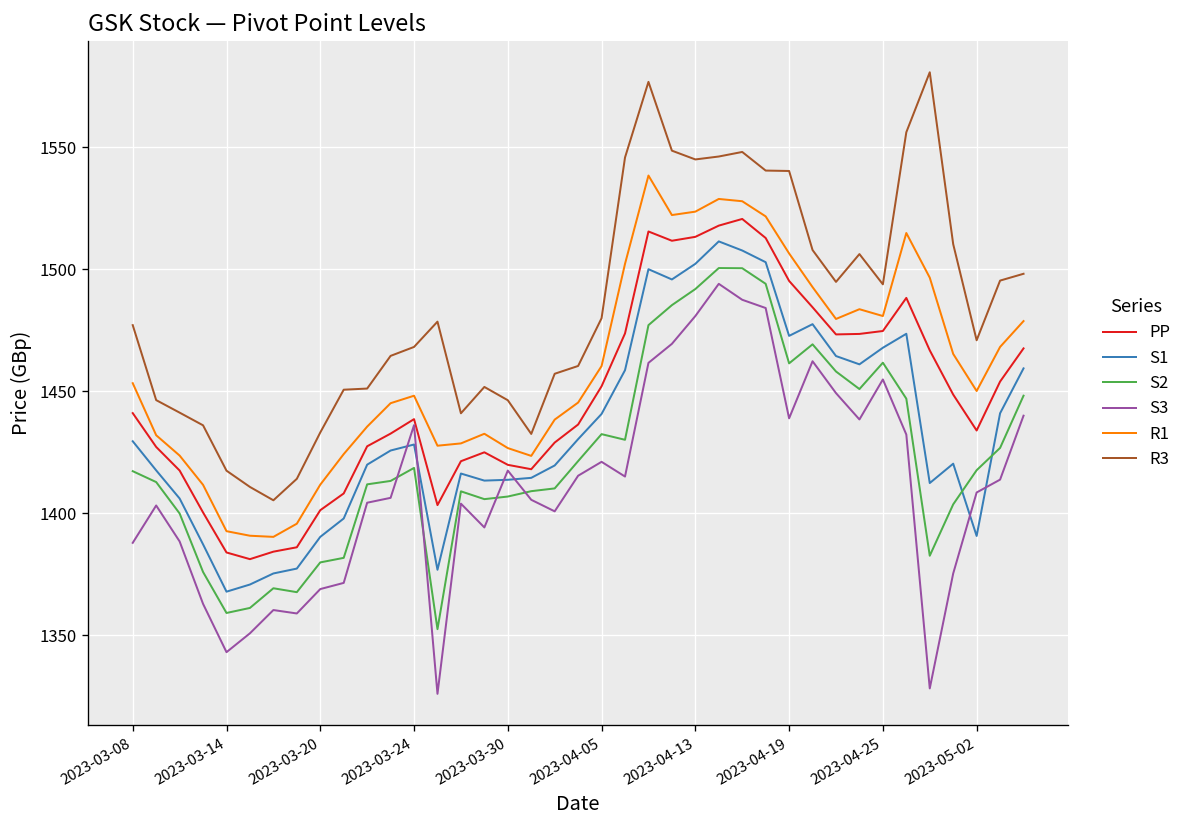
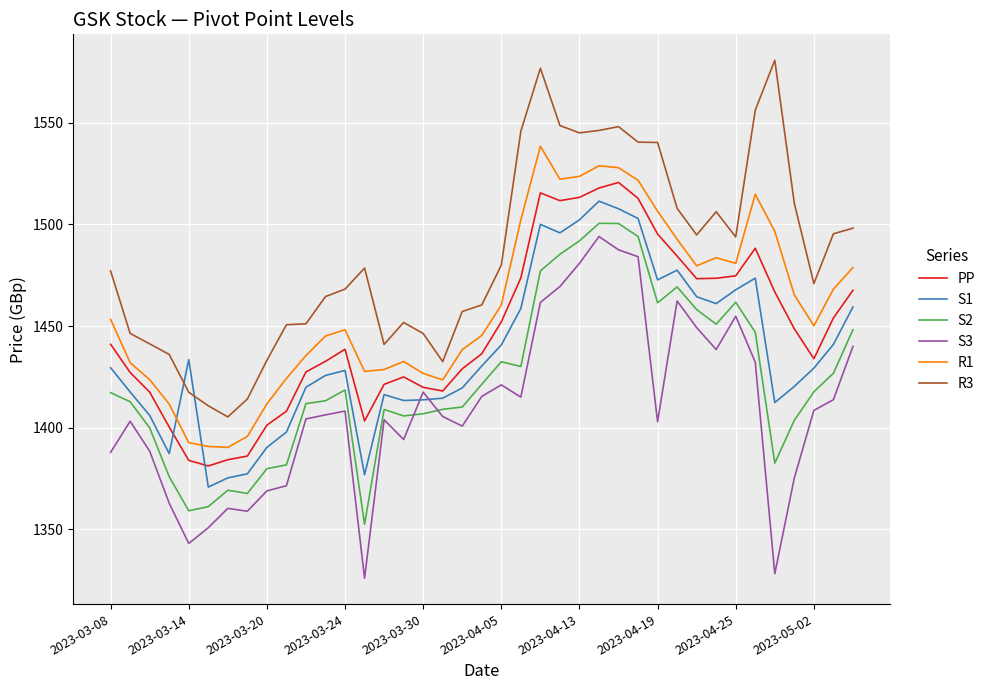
  {
    "PP": {
      "2023-03-08": 1441,
      "2023-03-14": 1384,
      "2023-03-20": 1401,
      "2023-03-24": 1439,
      "2023-03-30": 1420,
      "2023-04-05": 1452,
      "2023-04-13": 1513,
      "2023-04-19": 1495,
      "2023-04-25": 1475,
      "2023-05-02": 1434
    },
    "S1": {
      "2023-03-08": 1430,
-     "2023-03-14": 1368,
+     "2023-03-14": 1434,
      "2023-03-20": 1390,
      "2023-03-24": 1428,
      "2023-03-30": 1414,
      "2023-04-05": 1441,
      "2023-04-13": 1502,
      "2023-04-19": 1473,
      "2023-04-25": 1468,
-     "2023-05-02": 1391
+     "2023-05-02": 1429
    },
    "S2": {
      "2023-03-08": 1417,
      "2023-03-14": 1359,
      "2023-03-20": 1380,
      "2023-03-24": 1419,
      "2023-03-30": 1407,
      "2023-04-05": 1432,
      "2023-04-13": 1492,
      "2023-04-19": 1461,
      "2023-04-25": 1462,
      "2023-05-02": 1418
    },
    "S3": {
      "2023-03-08": 1388,
      "2023-03-14": 1343,
      "2023-03-20": 1369,
-     "2023-03-24": 1436,
+     "2023-03-24": 1408,
      "2023-03-30": 1418,
      "2023-04-05": 1421,
      "2023-04-13": 1481,
-     "2023-04-19": 1439,
+     "2023-04-19": 1403,
      "2023-04-25": 1455,
      "2023-05-02": 1409
    },
    "R1": {
      "2023-03-08": 1453,
      "2023-03-14": 1393,
      "2023-03-20": 1412,
      "2023-03-24": 1448,
      "2023-03-30": 1427,
      "2023-04-05": 1460,
      "2023-04-13": 1524,
      "2023-04-19": 1507,
      "2023-04-25": 1481,
      "2023-05-02": 1450
    },
    "R3": {
      "2023-03-08": 1477,
      "2023-03-14": 1417,
      "2023-03-20": 1433,
      "2023-03-24": 1468,
      "2023-03-30": 1446,
      "2023-04-05": 1480,
      "2023-04-13": 1545,
      "2023-04-19": 1540,
      "2023-04-25": 1494,
      "2023-05-02": 1471
    }
  }
